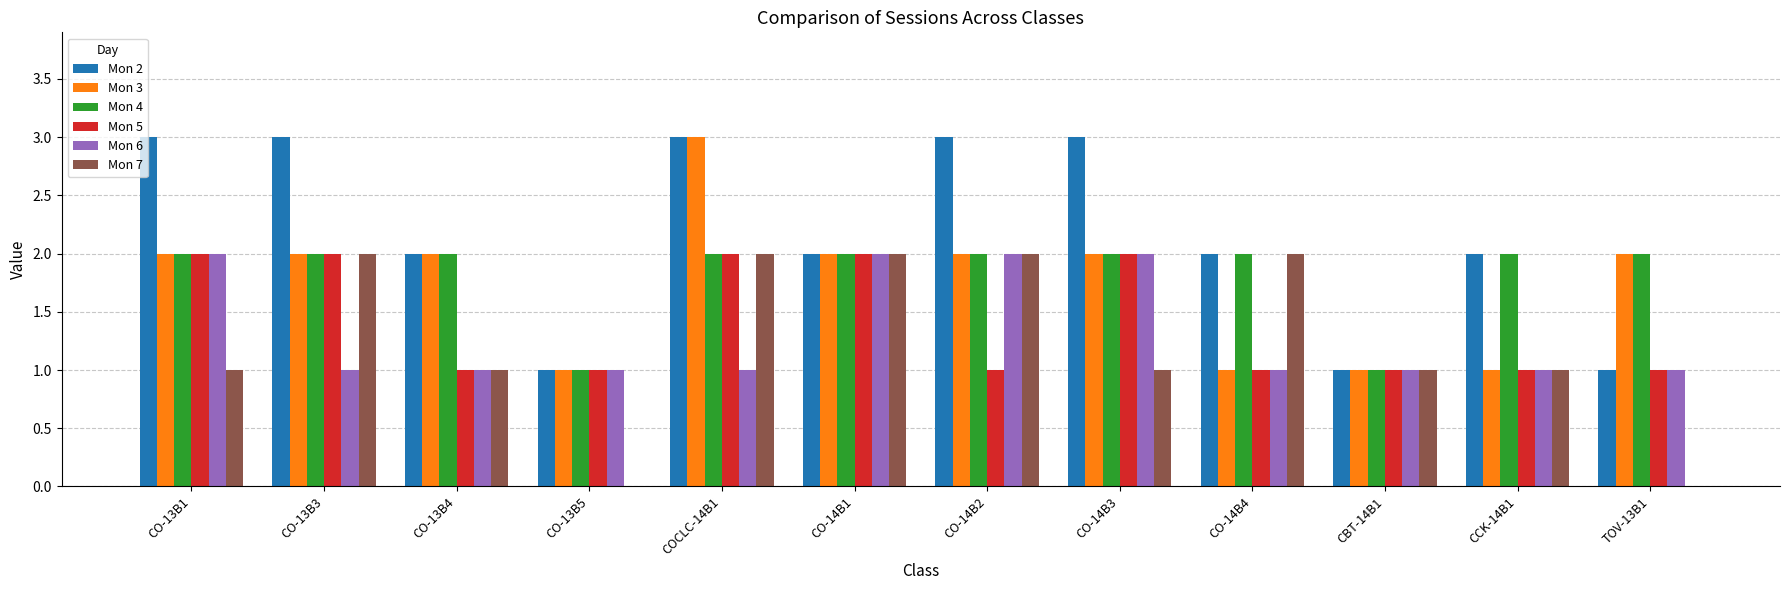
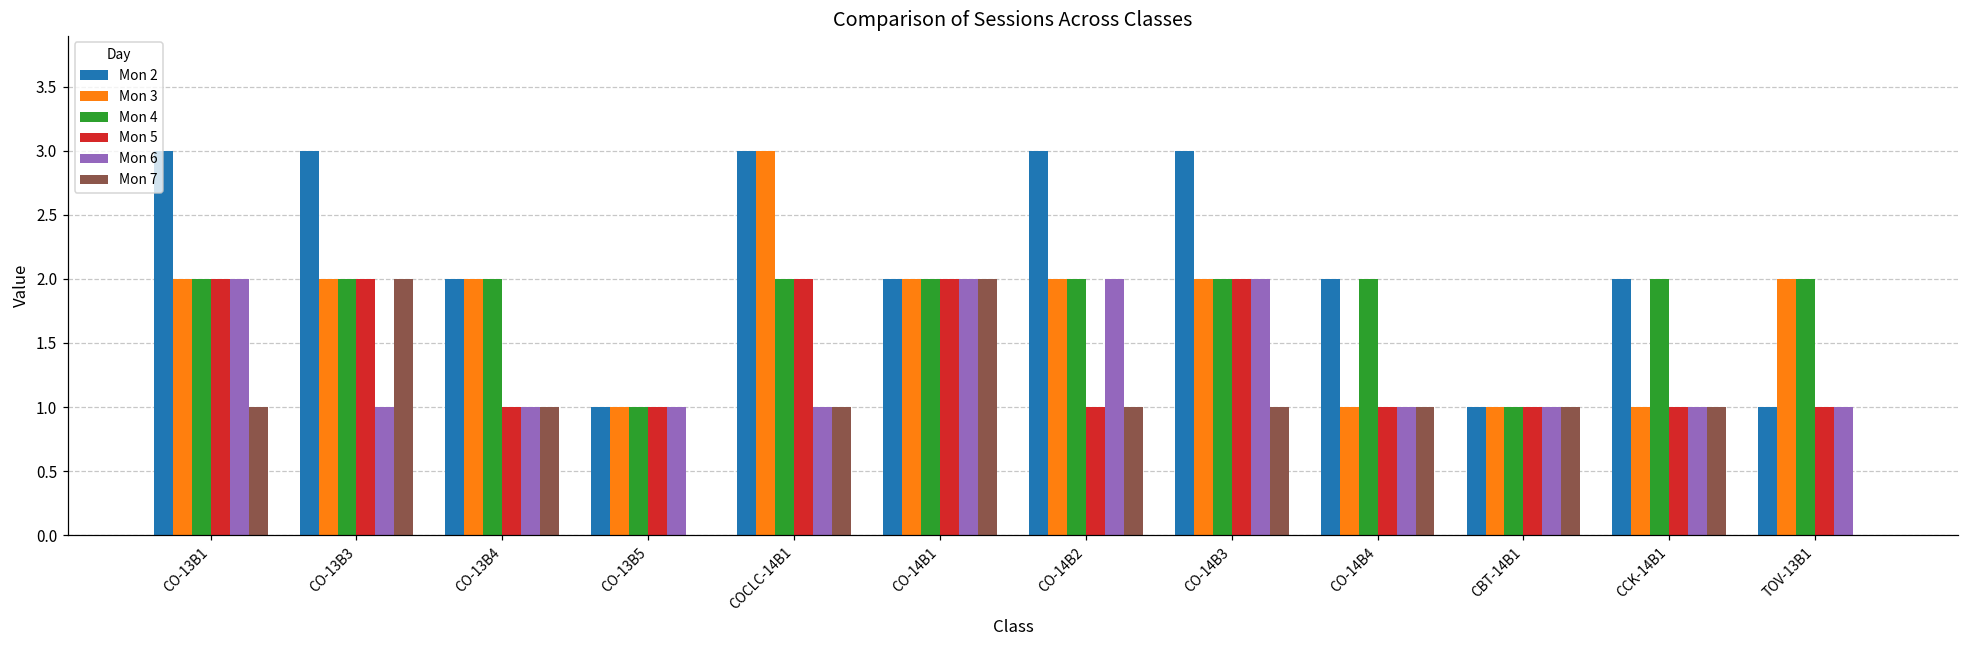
  {
    "Mon 2": {
      "CO-13B1": 3,
      "CO-13B3": 3,
      "CO-13B4": 2,
      "CO-13B5": 1,
      "COCLC-14B1": 3,
      "CO-14B1": 2,
      "CO-14B2": 3,
      "CO-14B3": 3,
      "CO-14B4": 2,
      "CBT-14B1": 1,
      "CCK-14B1": 2,
      "TOV-13B1": 1
    },
    "Mon 3": {
      "CO-13B1": 2,
      "CO-13B3": 2,
      "CO-13B4": 2,
      "CO-13B5": 1,
      "COCLC-14B1": 3,
      "CO-14B1": 2,
      "CO-14B2": 2,
      "CO-14B3": 2,
      "CO-14B4": 1,
      "CBT-14B1": 1,
      "CCK-14B1": 1,
      "TOV-13B1": 2
    },
    "Mon 4": {
      "CO-13B1": 2,
      "CO-13B3": 2,
      "CO-13B4": 2,
      "CO-13B5": 1,
      "COCLC-14B1": 2,
      "CO-14B1": 2,
      "CO-14B2": 2,
      "CO-14B3": 2,
      "CO-14B4": 2,
      "CBT-14B1": 1,
      "CCK-14B1": 2,
      "TOV-13B1": 2
    },
    "Mon 5": {
      "CO-13B1": 2,
      "CO-13B3": 2,
      "CO-13B4": 1,
      "CO-13B5": 1,
      "COCLC-14B1": 2,
      "CO-14B1": 2,
      "CO-14B2": 1,
      "CO-14B3": 2,
      "CO-14B4": 1,
      "CBT-14B1": 1,
      "CCK-14B1": 1,
      "TOV-13B1": 1
    },
    "Mon 6": {
      "CO-13B1": 2,
      "CO-13B3": 1,
      "CO-13B4": 1,
      "CO-13B5": 1,
      "COCLC-14B1": 1,
      "CO-14B1": 2,
      "CO-14B2": 2,
      "CO-14B3": 2,
      "CO-14B4": 1,
      "CBT-14B1": 1,
      "CCK-14B1": 1,
      "TOV-13B1": 1
    },
    "Mon 7": {
      "CO-13B1": 1,
      "CO-13B3": 2,
      "CO-13B4": 1,
      "CO-13B5": 0,
-     "COCLC-14B1": 2,
+     "COCLC-14B1": 1,
      "CO-14B1": 2,
-     "CO-14B2": 2,
+     "CO-14B2": 1,
      "CO-14B3": 1,
-     "CO-14B4": 2,
+     "CO-14B4": 1,
      "CBT-14B1": 1,
      "CCK-14B1": 1,
      "TOV-13B1": 0
    }
  }
